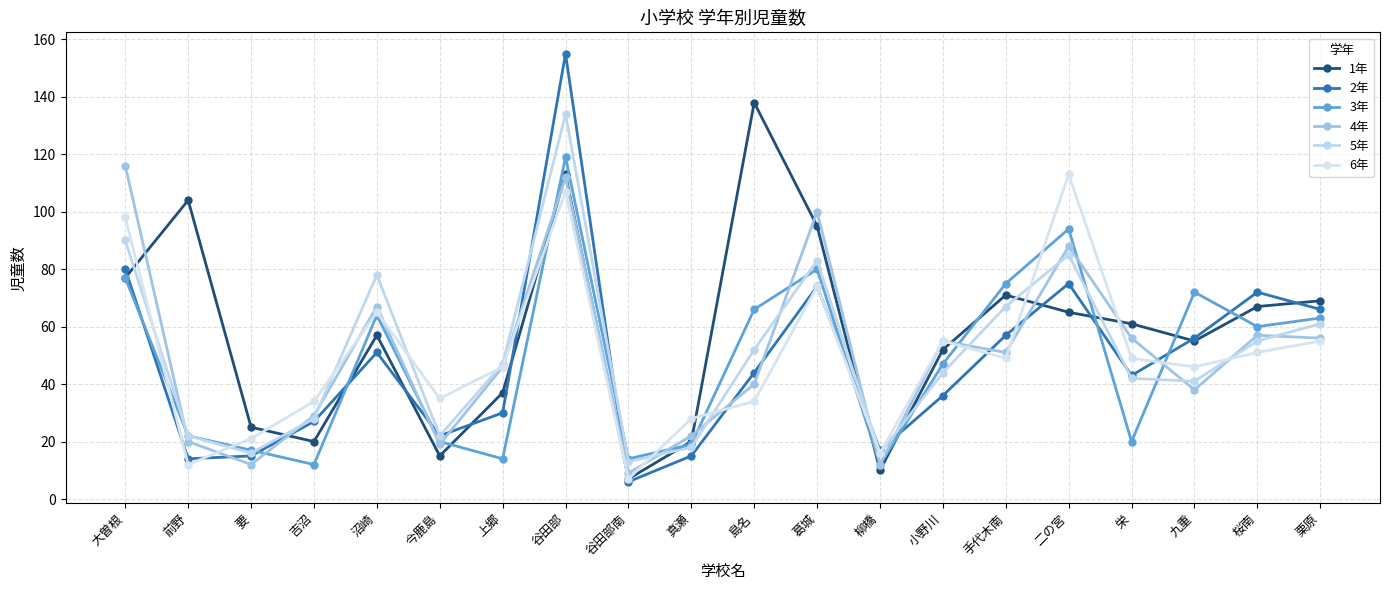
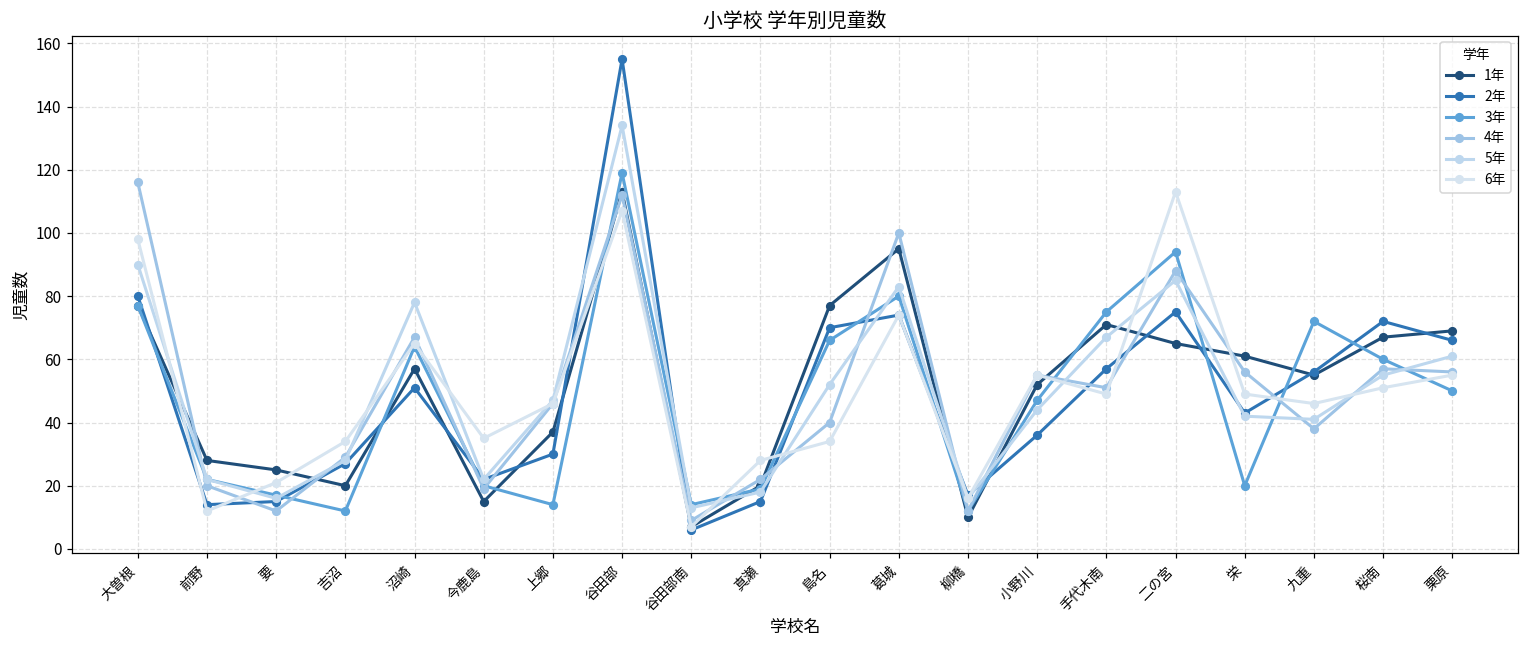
  {
    "1年": {
-     "前野": 104,
+     "前野": 28,
      "要": 25,
      "吉沼": 20,
      "沼崎": 57,
      "今鹿島": 15,
      "上郷": 37,
      "谷田部": 113,
      "真瀬": 20,
-     "島名": 138,
+     "島名": 77,
      "葛城": 95,
      "柳橋": 10,
      "小野川": 52,
      "手代木南": 71,
      "二の宮": 65,
      "栄": 61,
      "九重": 55,
      "桜南": 67,
      "栗原": 69
    },
    "2年": {
      "大曽根": 80,
      "前野": 14,
      "要": 15,
      "吉沼": 27,
      "沼崎": 51,
      "上郷": 30,
      "谷田部": 155,
      "谷田部南": 6,
      "真瀬": 15,
-     "島名": 44,
+     "島名": 70,
      "柳橋": 17,
      "小野川": 36,
      "手代木南": 57,
      "二の宮": 75,
      "栄": 43,
      "九重": 56,
      "桜南": 72,
      "栗原": 66
    },
    "3年": {
      "要": 17,
      "吉沼": 12,
      "沼崎": 64,
      "今鹿島": 20,
      "上郷": 14,
      "谷田部": 119,
      "谷田部南": 14,
      "真瀬": 19,
      "島名": 66,
      "葛城": 80,
      "小野川": 47,
      "手代木南": 75,
      "二の宮": 94,
      "栄": 20,
      "九重": 72,
      "桜南": 60,
-     "栗原": 63
+     "栗原": 50
    }
  }
